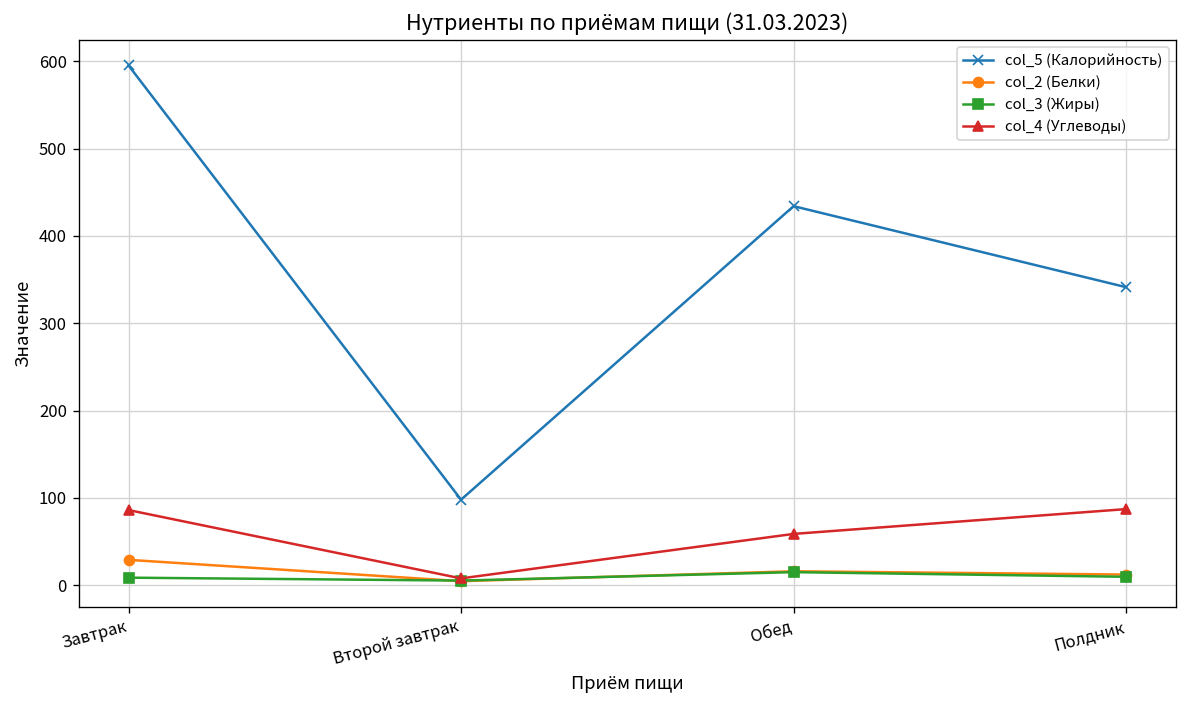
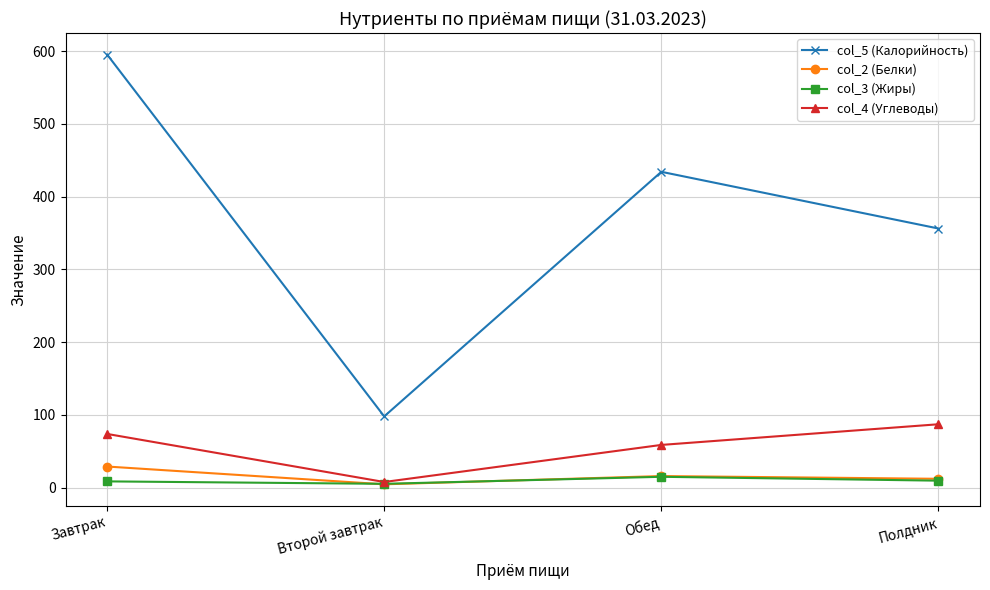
  {
    "col_5 (Калорийность)": {
      "Завтрак": 600,
      "Второй завтрак": 100,
      "Обед": 430,
-     "Полдник": 340
+     "Полдник": 360
    },
    "col_2 (Белки)": {
      "Завтрак": 30
    },
    "col_3 (Жиры)": {
      "Завтрак": 10
    },
    "col_4 (Углеводы)": {
-     "Завтрак": 90,
+     "Завтрак": 70,
      "Обед": 60,
      "Полдник": 90
    }
  }
